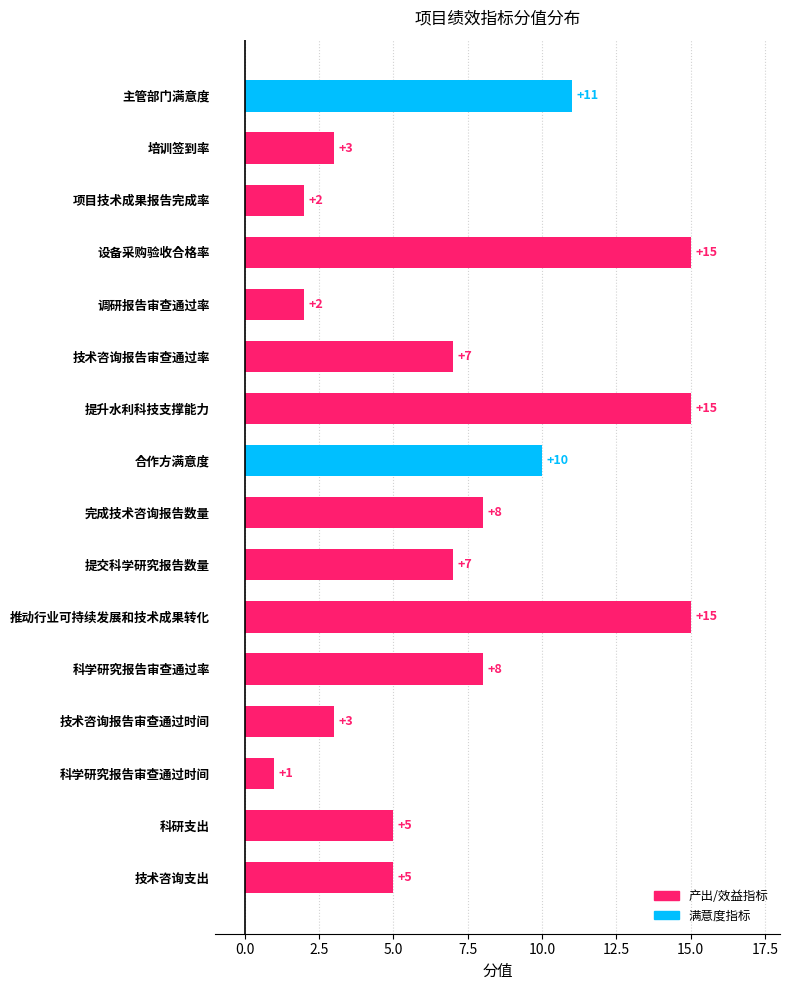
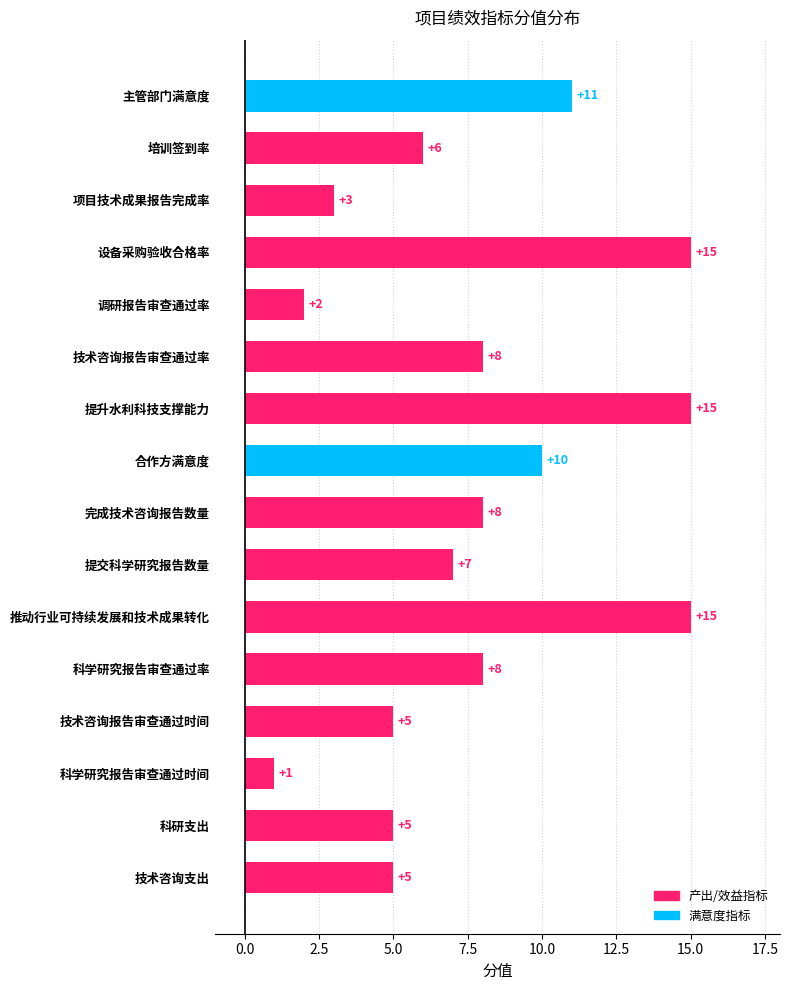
  {
    "主管部门满意度": "+11",
-   "培训签到率": "+3",
-   "项目技术成果报告完成率": "+2",
+   "培训签到率": "+6",
+   "项目技术成果报告完成率": "+3",
    "设备采购验收合格率": "+15",
    "调研报告审查通过率": "+2",
-   "技术咨询报告审查通过率": "+7",
+   "技术咨询报告审查通过率": "+8",
    "提升水利科技支撑能力": "+15",
    "合作方满意度": "+10",
    "完成技术咨询报告数量": "+8",
    "提交科学研究报告数量": "+7",
    "推动行业可持续发展和技术成果转化": "+15",
    "科学研究报告审查通过率": "+8",
-   "技术咨询报告审查通过时间": "+3",
+   "技术咨询报告审查通过时间": "+5",
    "科学研究报告审查通过时间": "+1",
    "科研支出": "+5",
    "技术咨询支出": "+5"
  }
